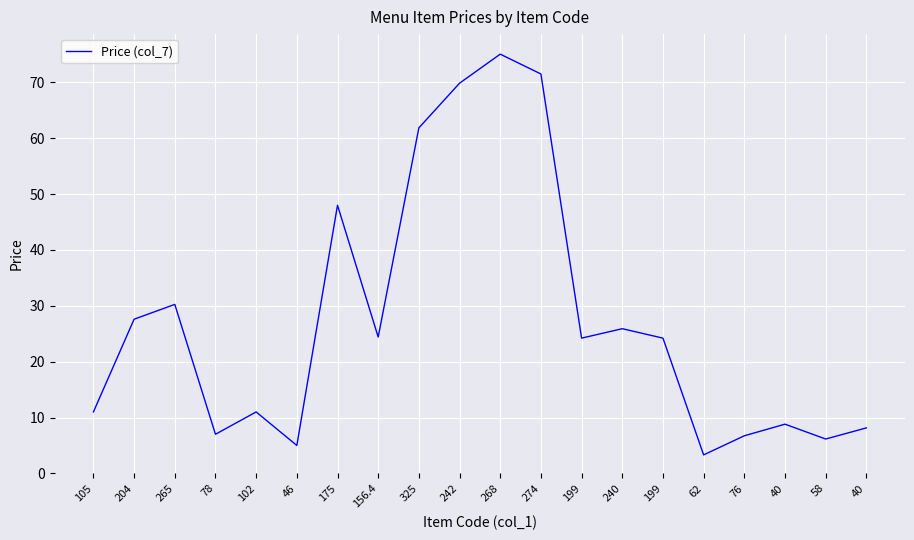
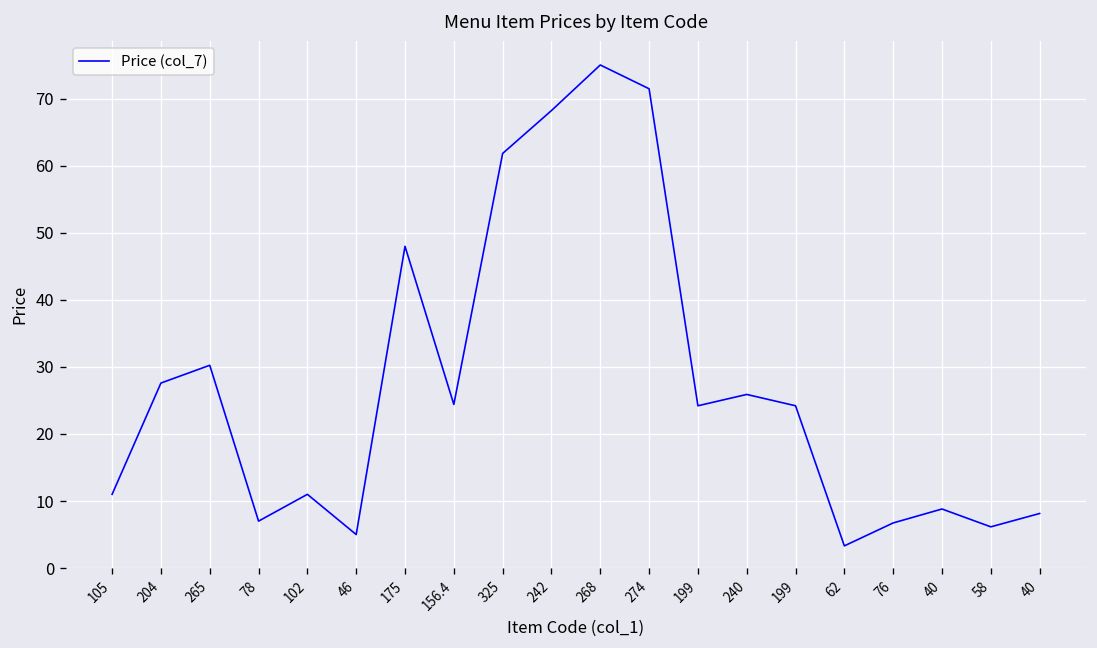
  {
    "105": 11,
    "204": 28,
    "265": 30,
    "78": 7,
    "102": 11,
    "46": 5,
    "175": 48,
    "156.4": 24,
    "325": 62,
-   "242": 70,
+   "242": 68,
    "268": 75,
    "274": 72,
    "240": 26,
    "62": 3,
    "76": 7,
    "58": 6
  }
